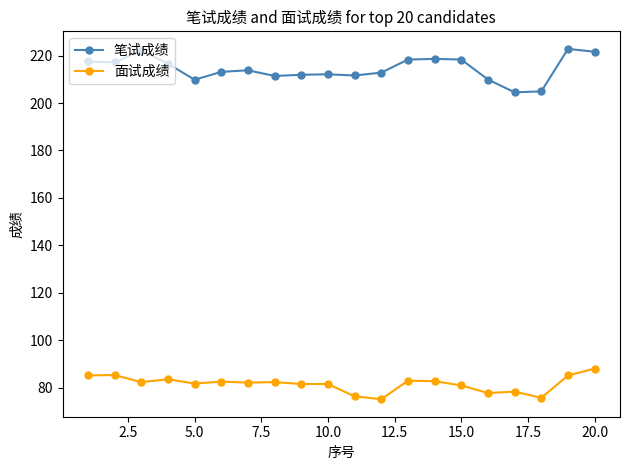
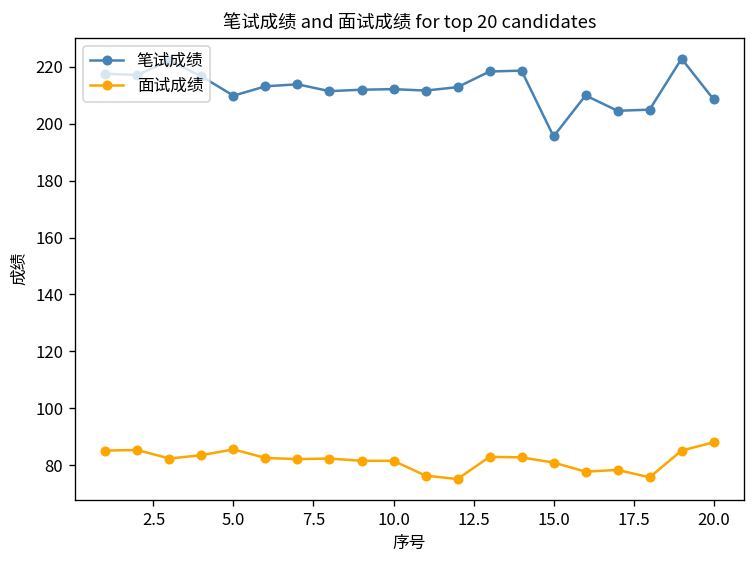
  {
    "笔试成绩": {
      "5.0": 210,
      "10.0": 212,
-     "15.0": 218,
-     "20.0": 222
+     "15.0": 196,
+     "20.0": 209
    },
    "面试成绩": {
-     "5.0": 82,
+     "5.0": 86,
      "10.0": 82,
      "15.0": 81,
      "20.0": 88
    }
  }
